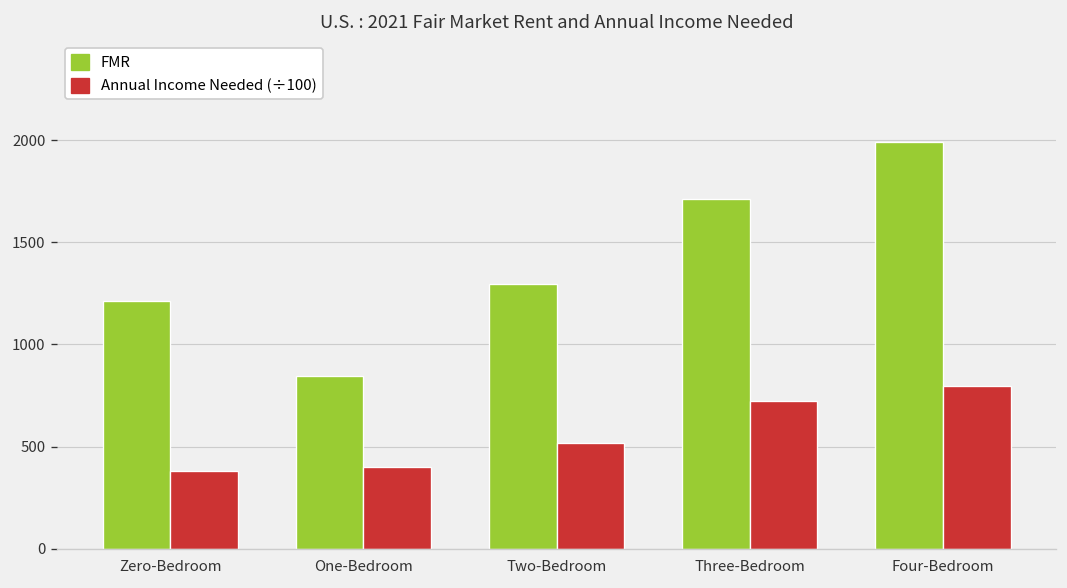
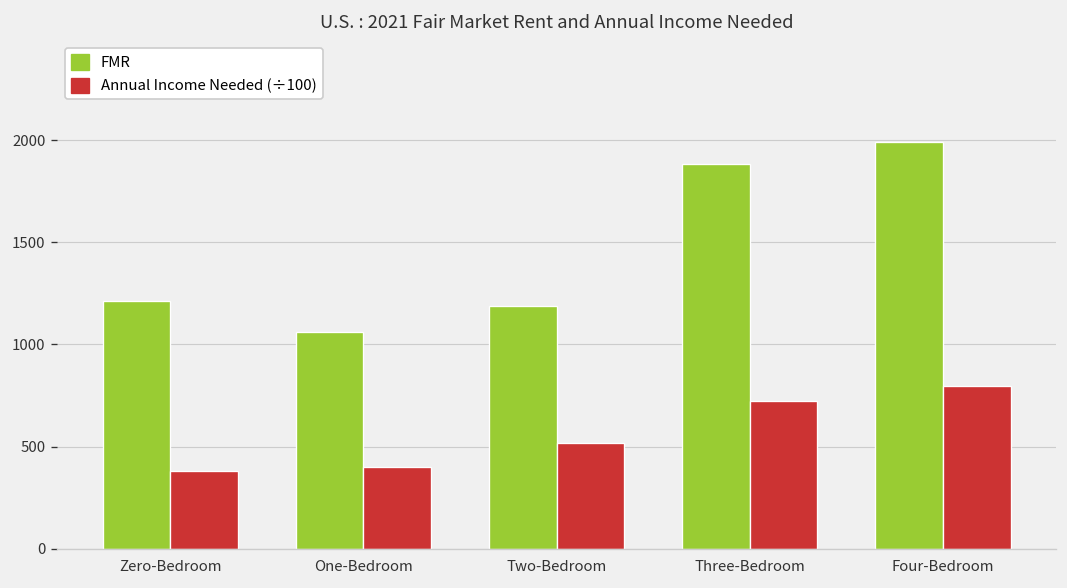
  {
    "FMR": {
      "Zero-Bedroom": 1210,
-     "One-Bedroom": 850,
-     "Two-Bedroom": 1290,
-     "Three-Bedroom": 1710,
+     "One-Bedroom": 1060,
+     "Two-Bedroom": 1190,
+     "Three-Bedroom": 1890,
      "Four-Bedroom": 1990
    },
    "Annual Income Needed (÷100)": {
      "Zero-Bedroom": 380,
      "One-Bedroom": 400,
      "Two-Bedroom": 520,
      "Three-Bedroom": 720,
      "Four-Bedroom": 800
    }
  }
